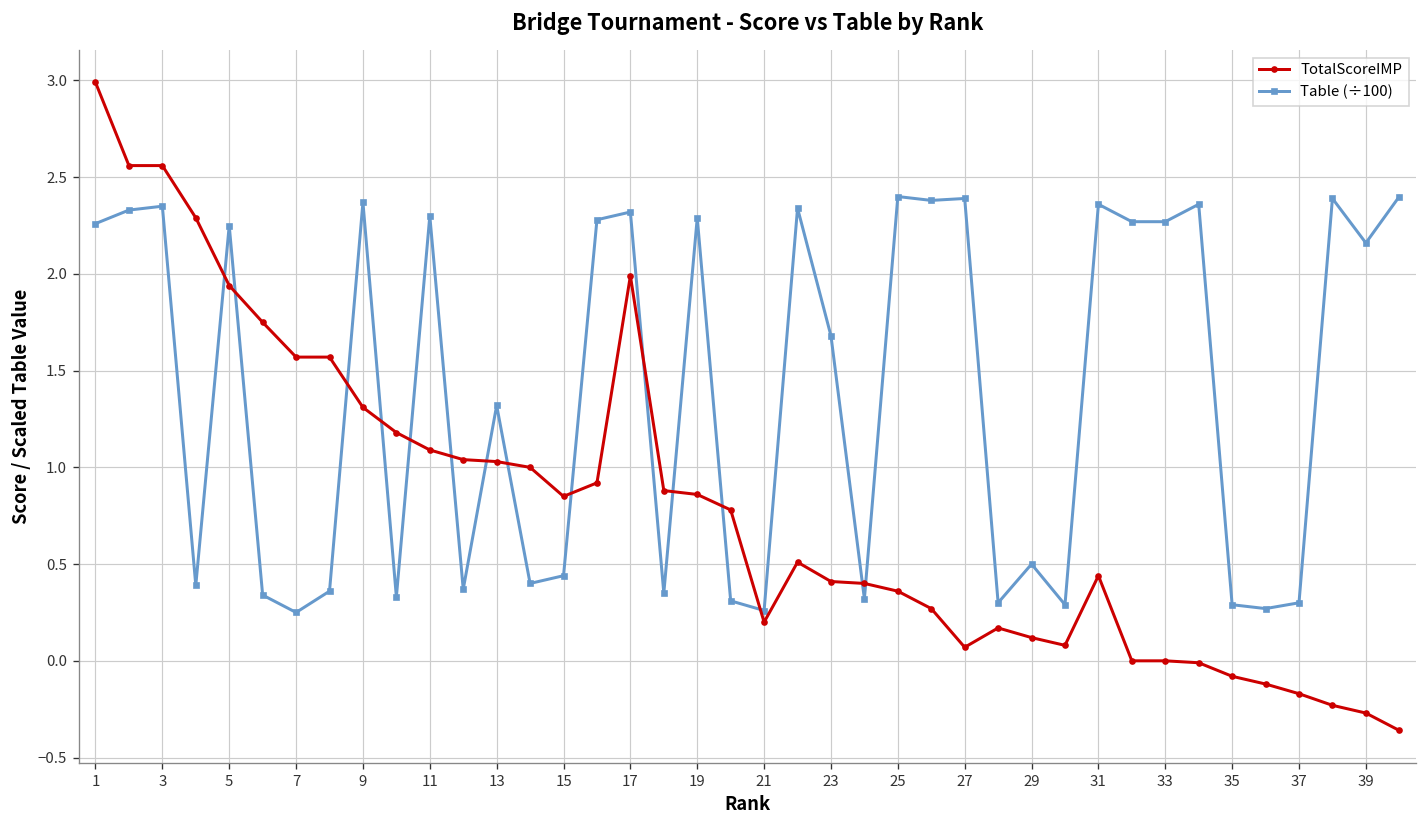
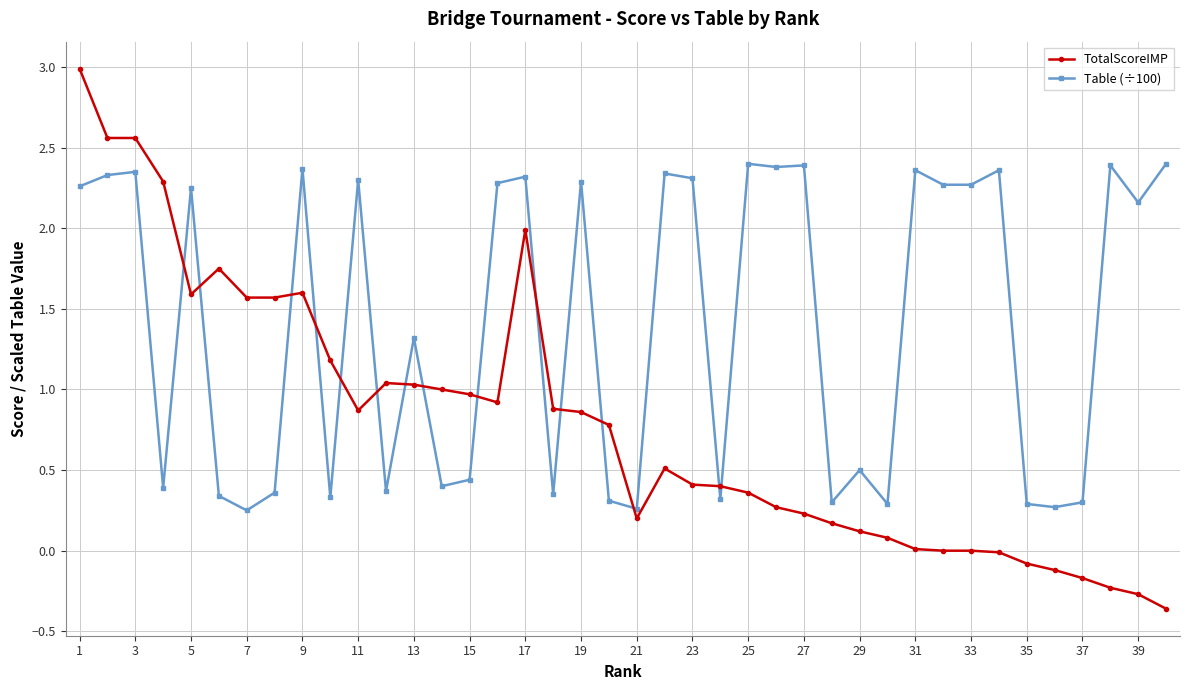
  {
    "TotalScoreIMP": {
      "1": 2.99,
      "3": 2.56,
-     "5": 1.94,
+     "5": 1.59,
      "7": 1.57,
-     "9": 1.31,
-     "11": 1.09,
+     "9": 1.60,
+     "11": 0.87,
      "13": 1.03,
-     "15": 0.85,
+     "15": 0.97,
      "17": 1.99,
      "19": 0.86,
      "21": 0.20,
      "23": 0.41,
      "25": 0.36,
-     "27": 0.07,
+     "27": 0.23,
      "29": 0.12,
-     "31": 0.44,
+     "31": 0.01,
      "33": 0.00,
      "35": -0.08,
      "37": -0.17,
      "39": -0.27
    },
    "Table (÷100)": {
      "1": 2.26,
      "3": 2.35,
      "5": 2.25,
      "7": 0.25,
      "9": 2.37,
      "11": 2.30,
      "13": 1.32,
      "15": 0.44,
      "17": 2.32,
      "19": 2.29,
      "21": 0.26,
-     "23": 1.68,
+     "23": 2.31,
      "25": 2.40,
      "27": 2.39,
      "29": 0.50,
      "31": 2.36,
      "33": 2.27,
      "35": 0.29,
      "37": 0.30,
      "39": 2.16
    }
  }
